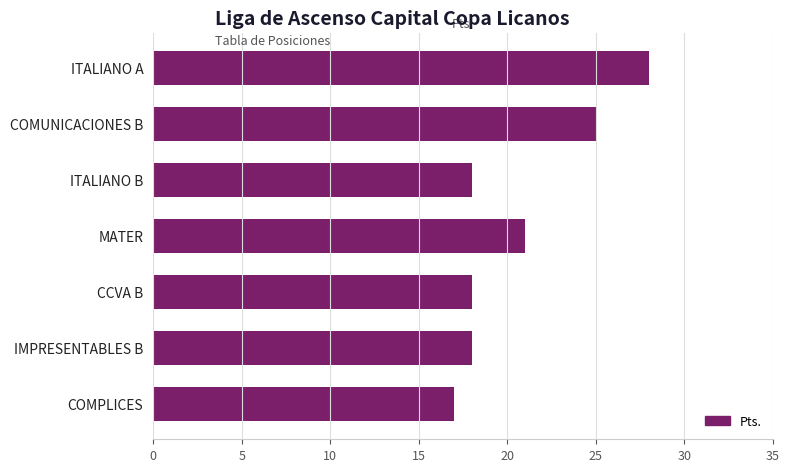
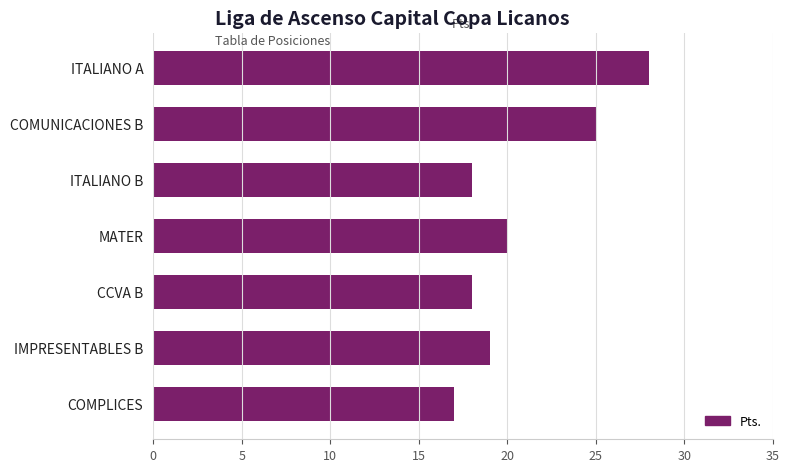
  {
    "ITALIANO A": 28,
    "COMUNICACIONES B": 25,
    "ITALIANO B": 18,
-   "MATER": 21,
+   "MATER": 20,
    "CCVA B": 18,
-   "IMPRESENTABLES B": 18,
+   "IMPRESENTABLES B": 19,
    "COMPLICES": 17
  }
